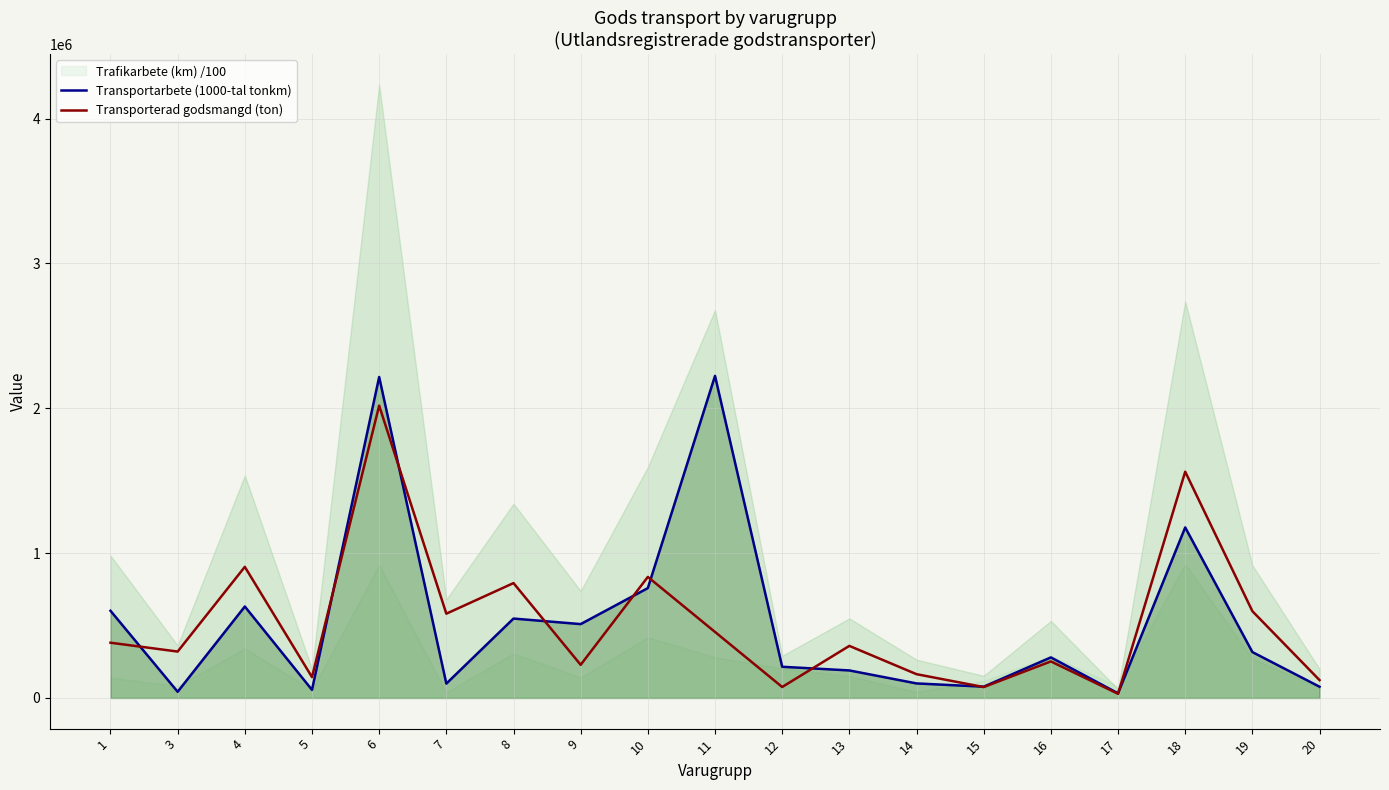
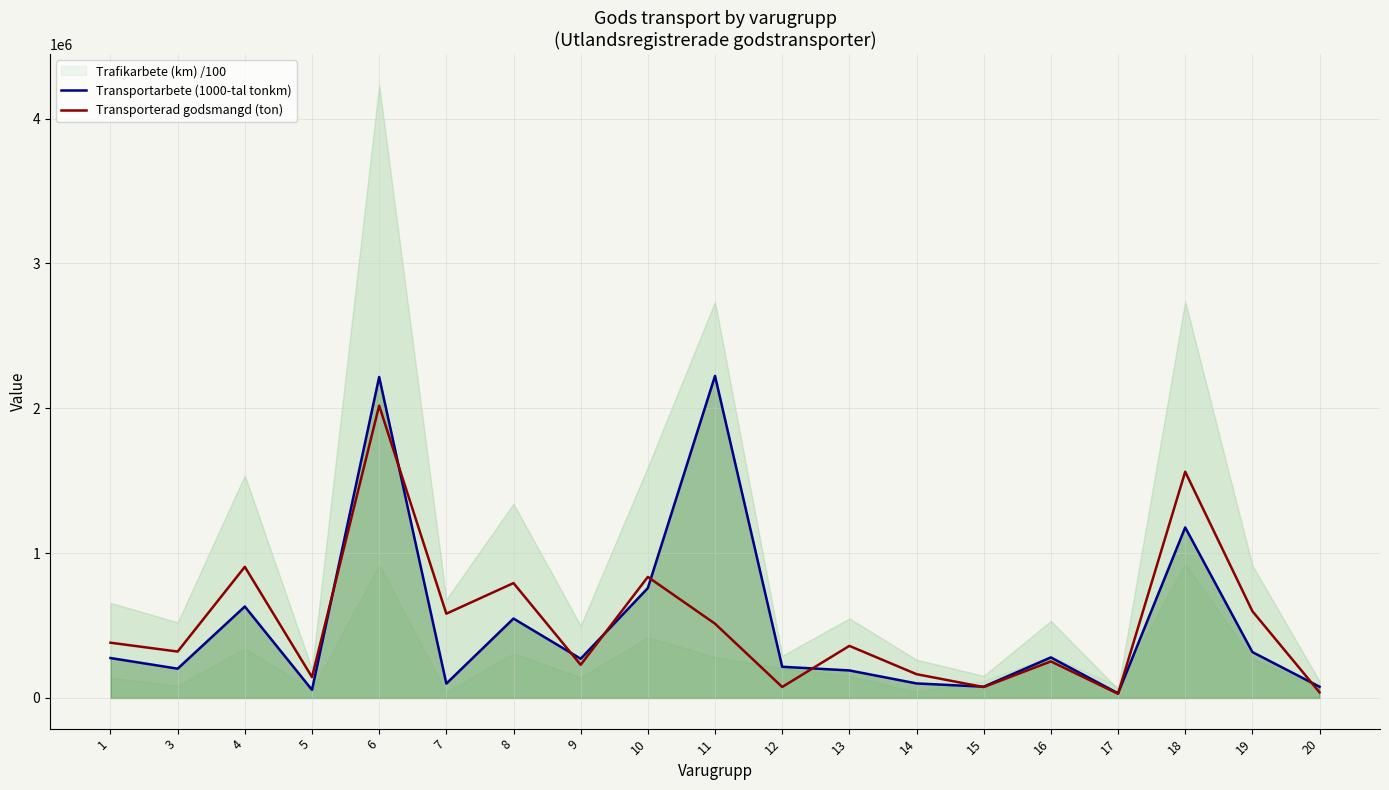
  {
    "Transportarbete (1000-tal tonkm)": {
-     "1": 600000,
-     "3": 40000,
+     "1": 280000,
+     "3": 200000,
      "4": 630000,
      "6": 2220000,
      "7": 100000,
      "8": 550000,
-     "9": 510000,
+     "9": 270000,
      "10": 760000,
      "11": 2220000,
      "13": 190000,
      "14": 100000,
      "18": 1180000,
      "19": 320000
    },
    "Transporterad godsmangd (ton)": {
      "1": 380000,
      "3": 320000,
      "4": 910000,
      "5": 140000,
      "6": 2020000,
      "7": 580000,
      "8": 790000,
      "9": 230000,
      "10": 840000,
-     "11": 460000,
+     "11": 510000,
      "12": 80000,
      "13": 360000,
      "14": 160000,
      "16": 250000,
      "18": 1560000,
      "19": 600000,
-     "20": 120000
+     "20": 40000
    }
  }
